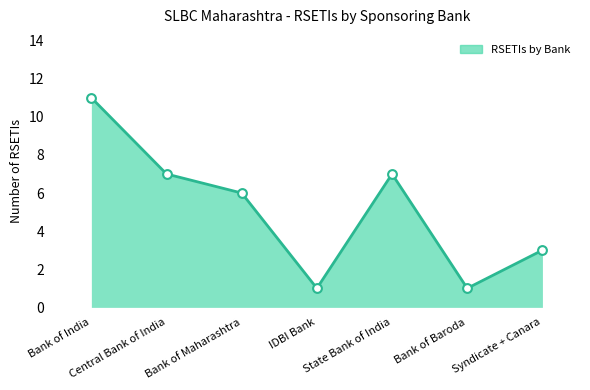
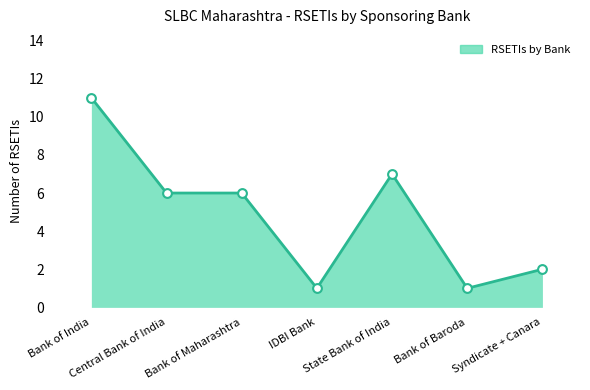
  {
    "Bank of India": 11,
-   "Central Bank of India": 7,
+   "Central Bank of India": 6,
    "Bank of Maharashtra": 6,
    "IDBI Bank": 1,
    "State Bank of India": 7,
    "Bank of Baroda": 1,
-   "Syndicate + Canara": 3
+   "Syndicate + Canara": 2
  }
